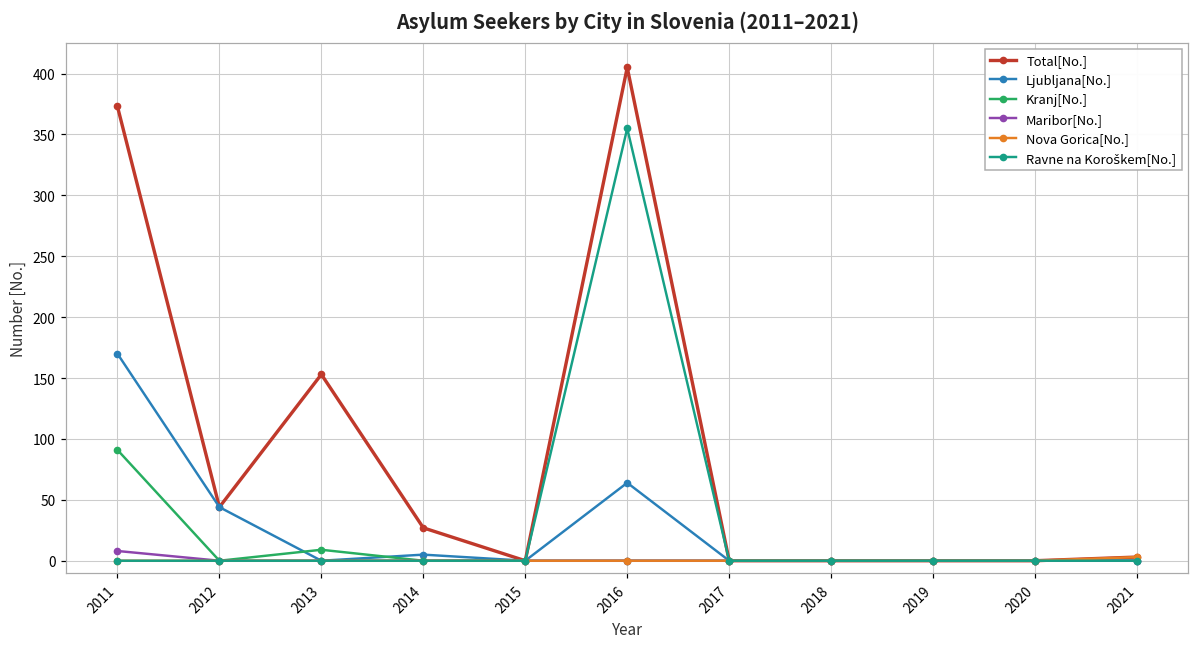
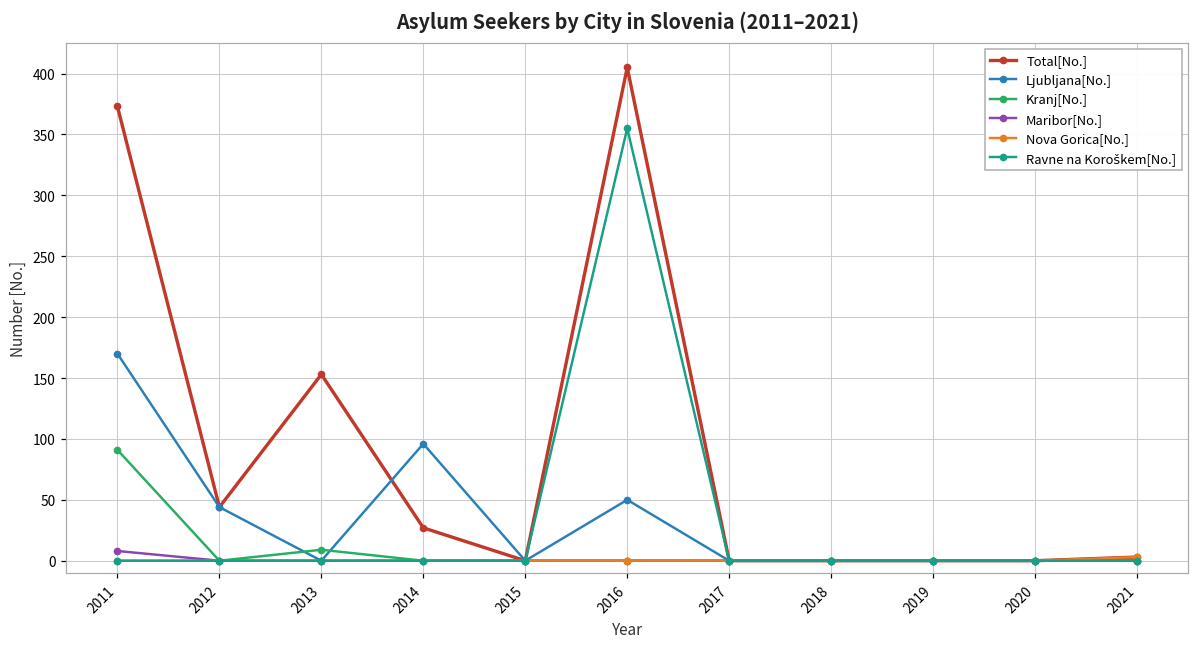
  {
    "Total[No.]": {
      "2011": 373,
      "2013": 153,
      "2014": 27,
      "2016": 405
    },
    "Ljubljana[No.]": {
      "2011": 170,
-     "2014": 5,
-     "2016": 64
+     "2014": 96,
+     "2016": 50
    },
    "Maribor[No.]": {
      "2011": 8
    }
  }
